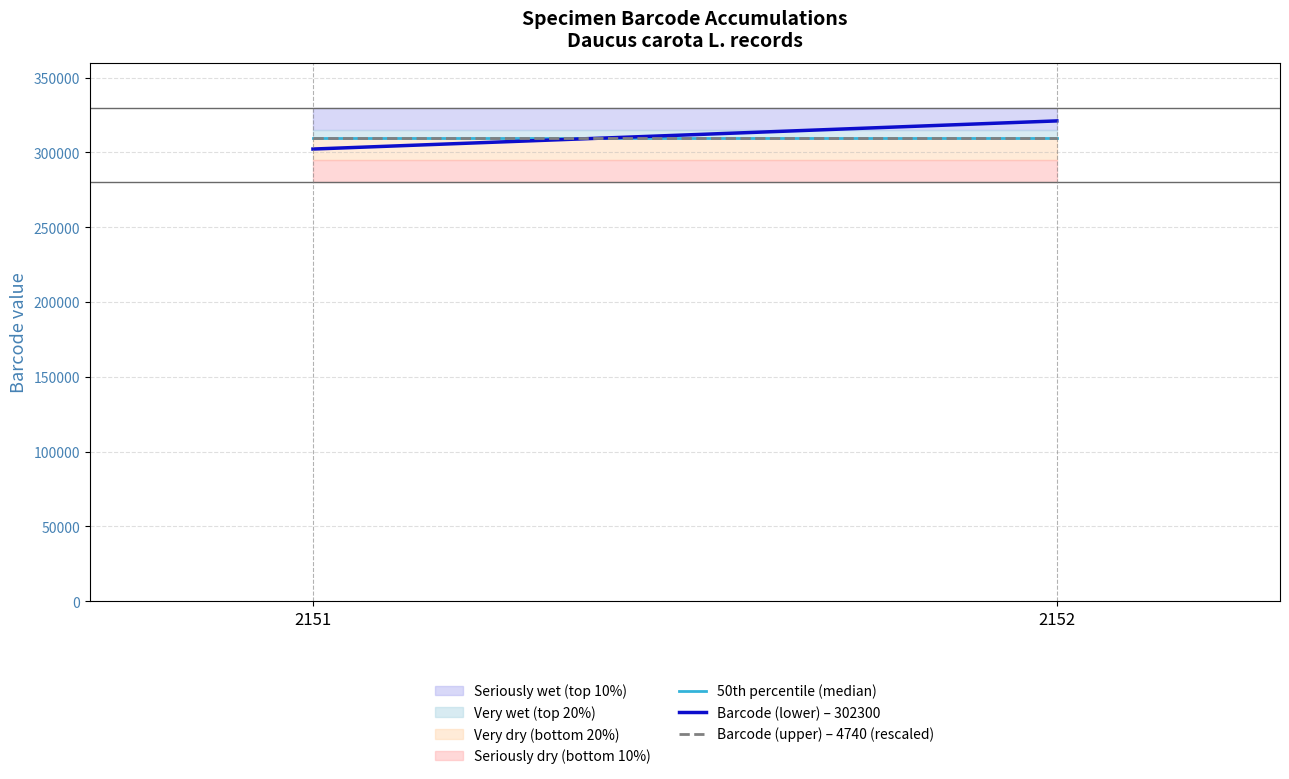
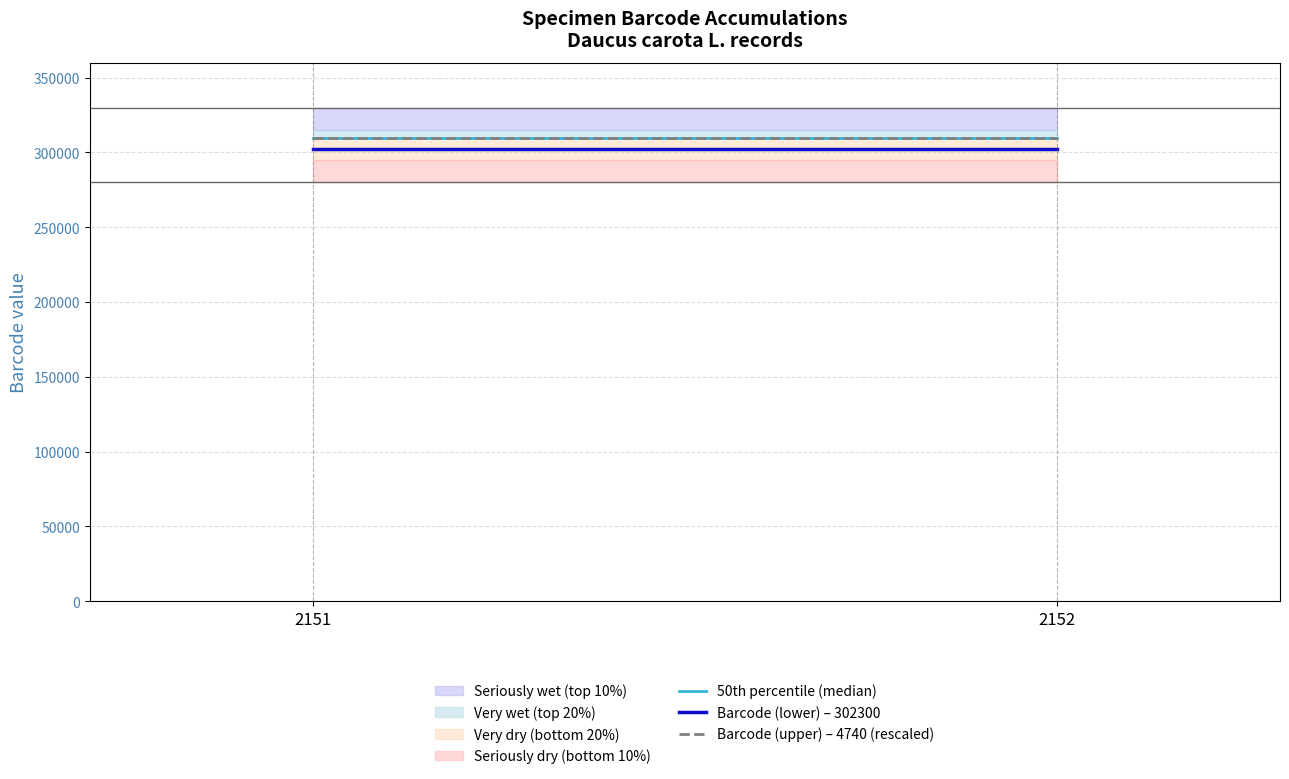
  {
    "Barcode (lower) – 302300": {
      "2151": 302000,
-     "2152": 321000
+     "2152": 302000
    }
  }
